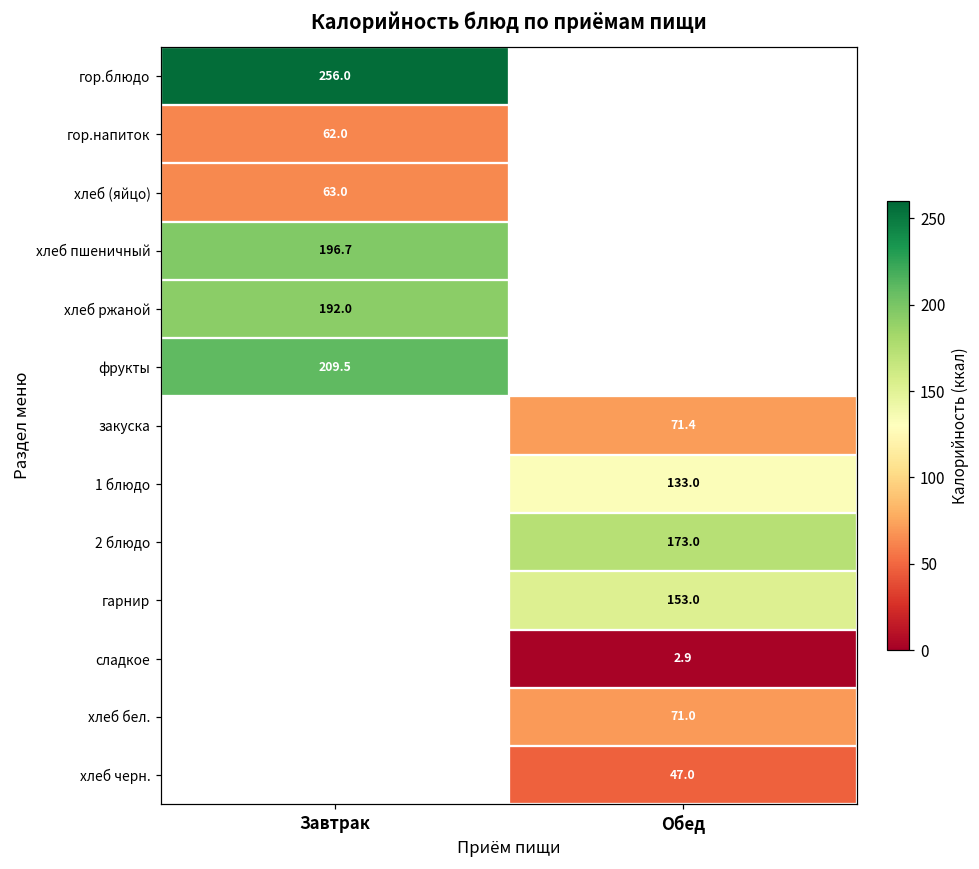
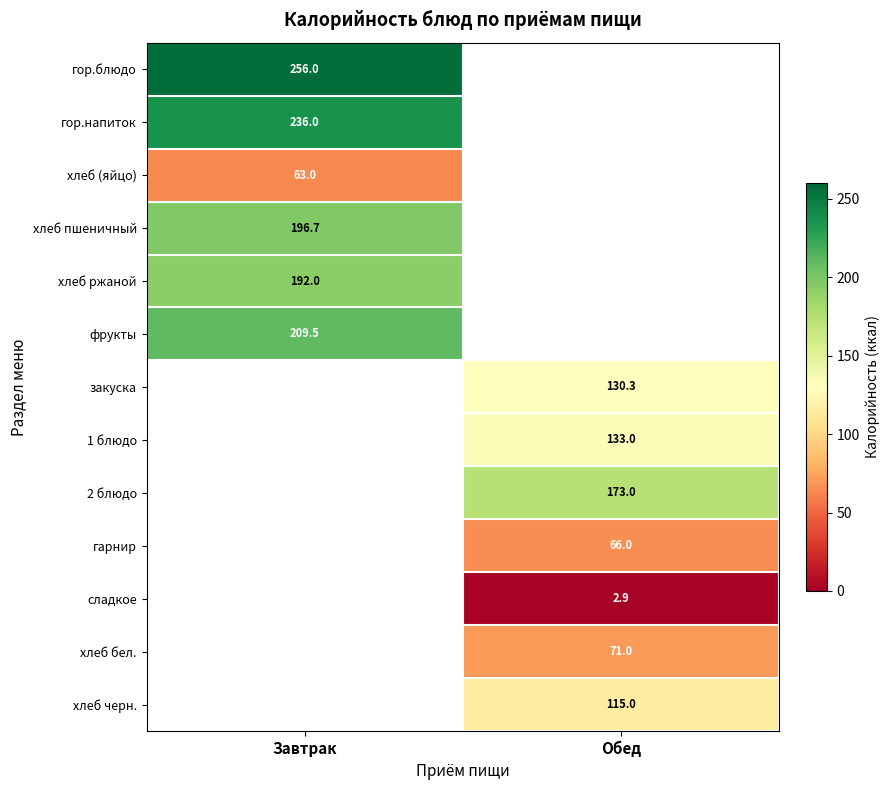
  {
    "гор.блюдо": {
      "Завтрак": 256.0
    },
    "гор.напиток": {
-     "Завтрак": 62.0
+     "Завтрак": 236.0
    },
    "хлеб (яйцо)": {
      "Завтрак": 63.0
    },
    "хлеб пшеничный": {
      "Завтрак": 196.7
    },
    "хлеб ржаной": {
      "Завтрак": 192.0
    },
    "фрукты": {
      "Завтрак": 209.5
    },
    "закуска": {
-     "Обед": 71.4
+     "Обед": 130.3
    },
    "1 блюдо": {
      "Обед": 133.0
    },
    "2 блюдо": {
      "Обед": 173.0
    },
    "гарнир": {
-     "Обед": 153.0
+     "Обед": 66.0
    },
    "сладкое": {
      "Обед": 2.9
    },
    "хлеб бел.": {
      "Обед": 71.0
    },
    "хлеб черн.": {
-     "Обед": 47.0
+     "Обед": 115.0
    }
  }
